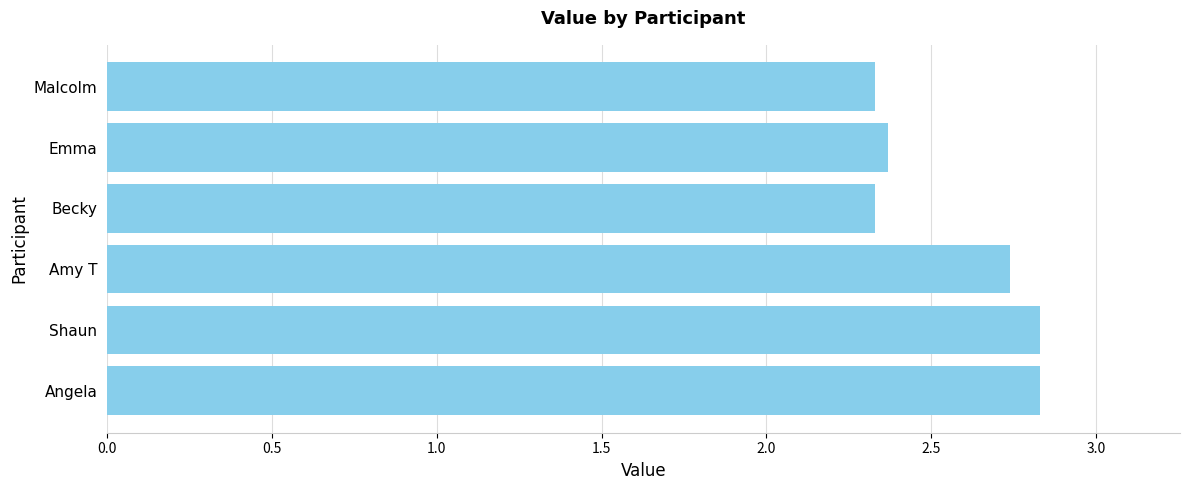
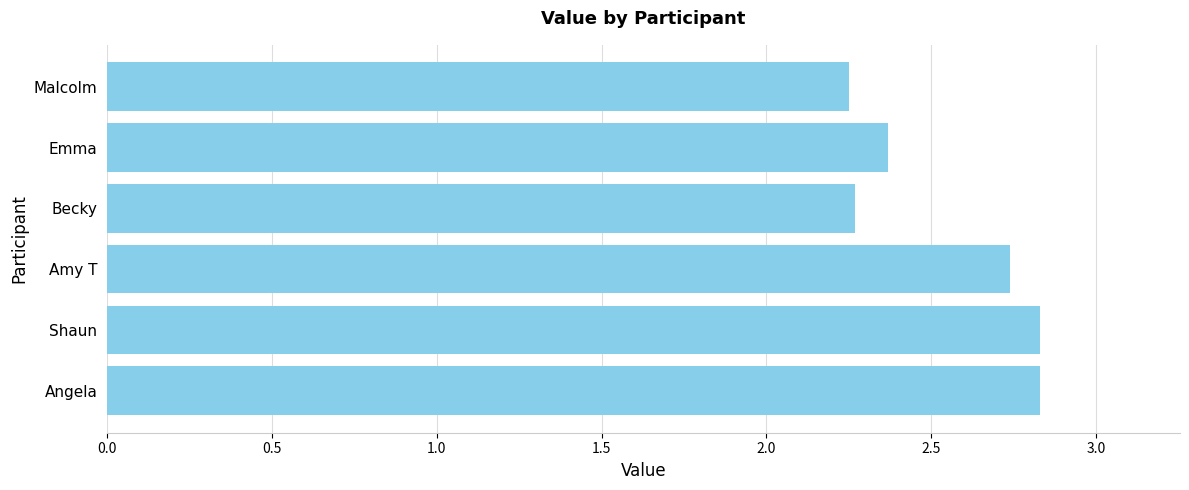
  {
-   "Malcolm": 2.33,
+   "Malcolm": 2.25,
    "Emma": 2.37,
-   "Becky": 2.33,
+   "Becky": 2.27,
    "Amy T": 2.74,
    "Shaun": 2.83,
    "Angela": 2.83
  }
